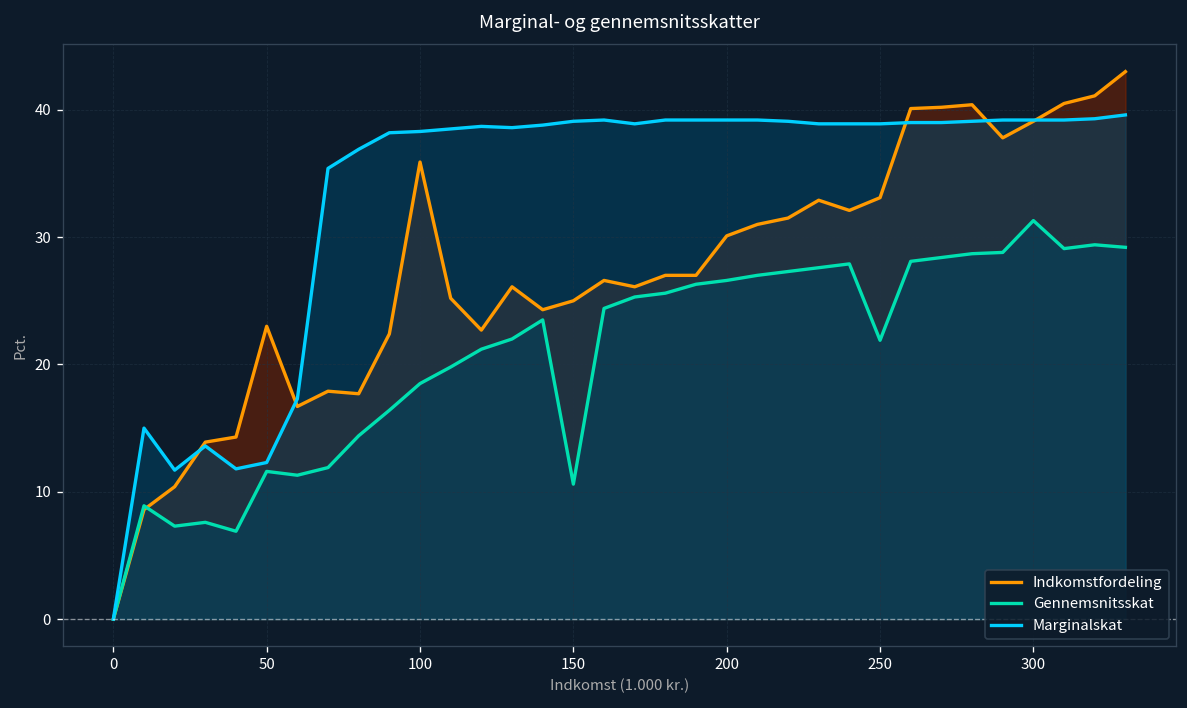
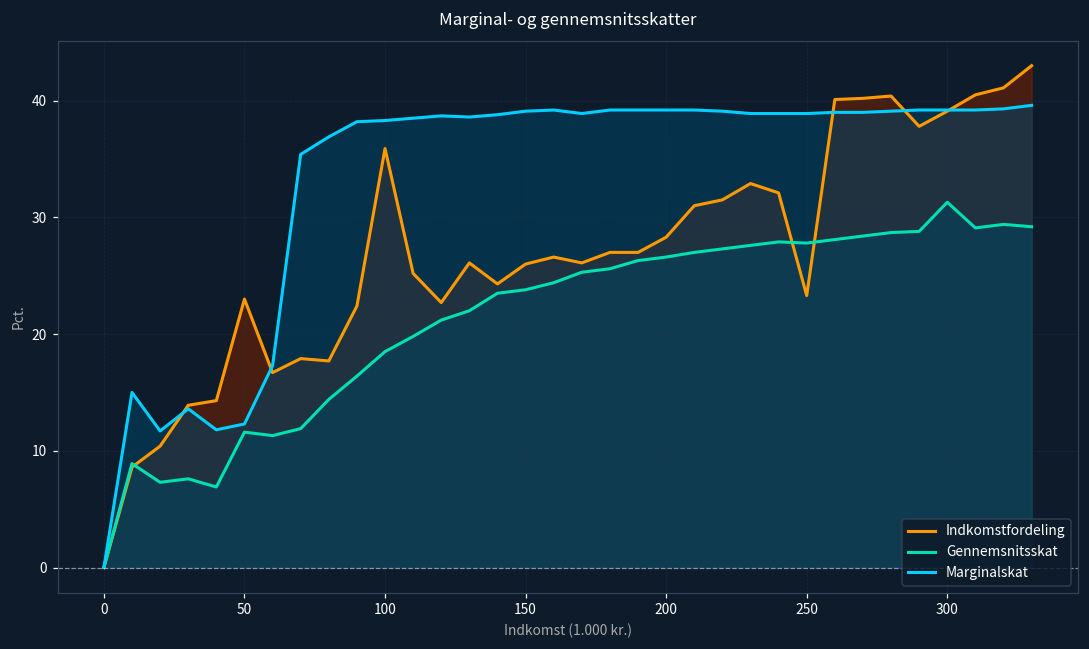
  {
    "Indkomstfordeling": {
      "50": 23.0,
      "100": 35.9,
-     "150": 25,
-     "200": 30.1,
-     "250": 33.1
+     "150": 26,
+     "200": 28.3,
+     "250": 23.3
    },
    "Gennemsnitsskat": {
      "50": 11.6,
      "100": 18.5,
-     "150": 10.6,
+     "150": 23.8,
      "200": 26.6,
-     "250": 21.9,
+     "250": 27.8,
      "300": 31.3
    },
    "Marginalskat": {
      "50": 12.3,
      "100": 38.3,
      "150": 39.1,
      "200": 39.2,
      "250": 38.9
    }
  }
